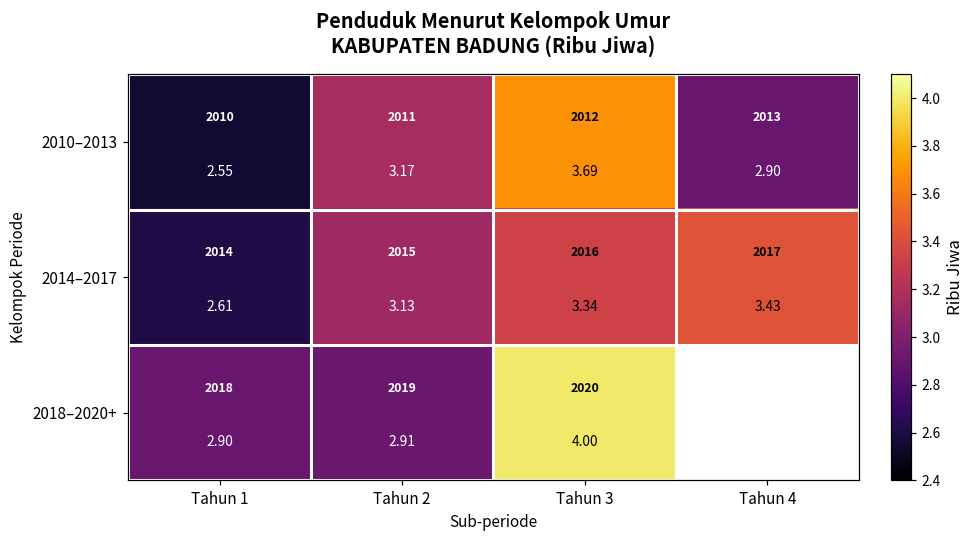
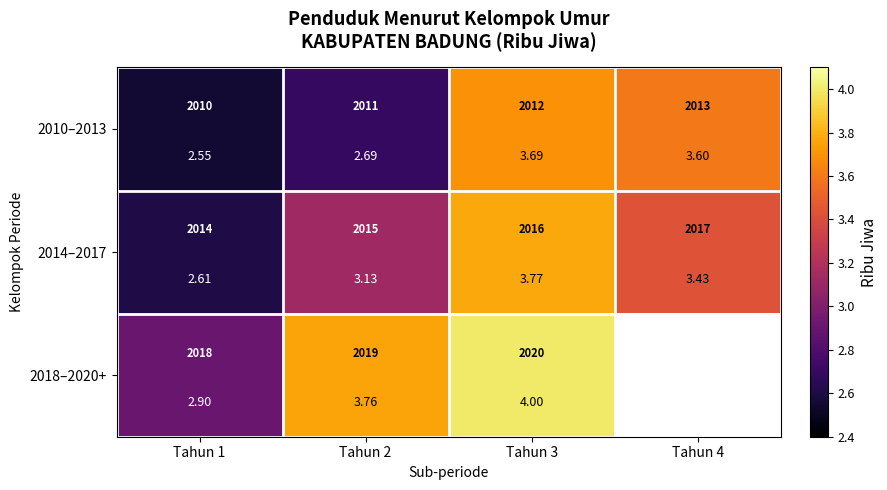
  {
    "2010–2013": {
-     "Tahun 2": 3.17,
-     "Tahun 4": 2.90
+     "Tahun 2": 2.69,
+     "Tahun 4": 3.60
    },
    "2014–2017": {
-     "Tahun 3": 3.34
+     "Tahun 3": 3.77
    },
    "2018–2020+": {
-     "Tahun 2": 2.91
+     "Tahun 2": 3.76
    }
  }
